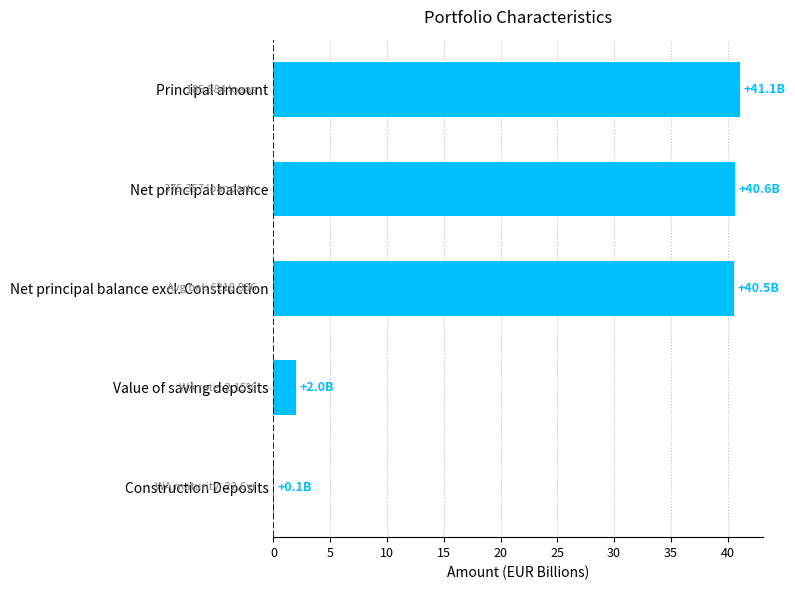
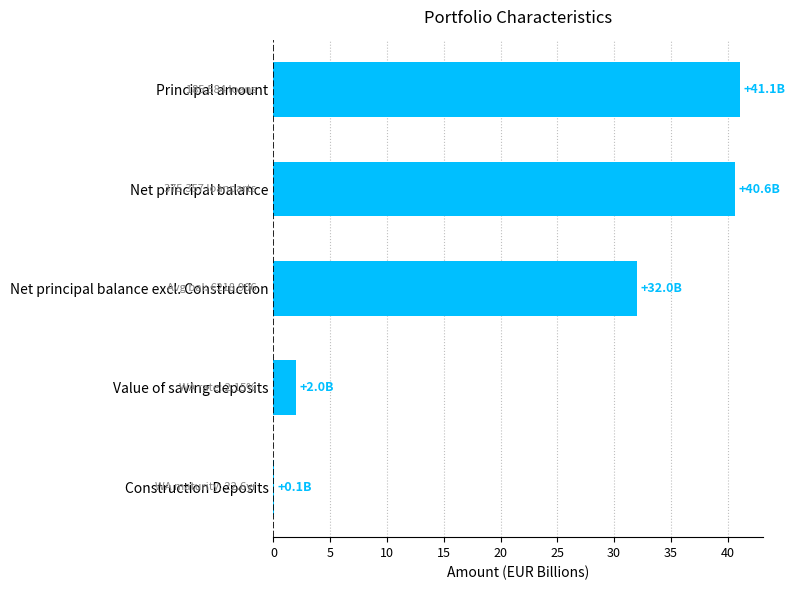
  {
    "Principal amount": "+41.1B",
    "Net principal balance": "+40.6B",
-   "Net principal balance excl. Construction": "+40.5B",
+   "Net principal balance excl. Construction": "+32.0B",
    "Value of saving deposits": "+2.0B",
    "Construction Deposits": "+0.1B"
  }
